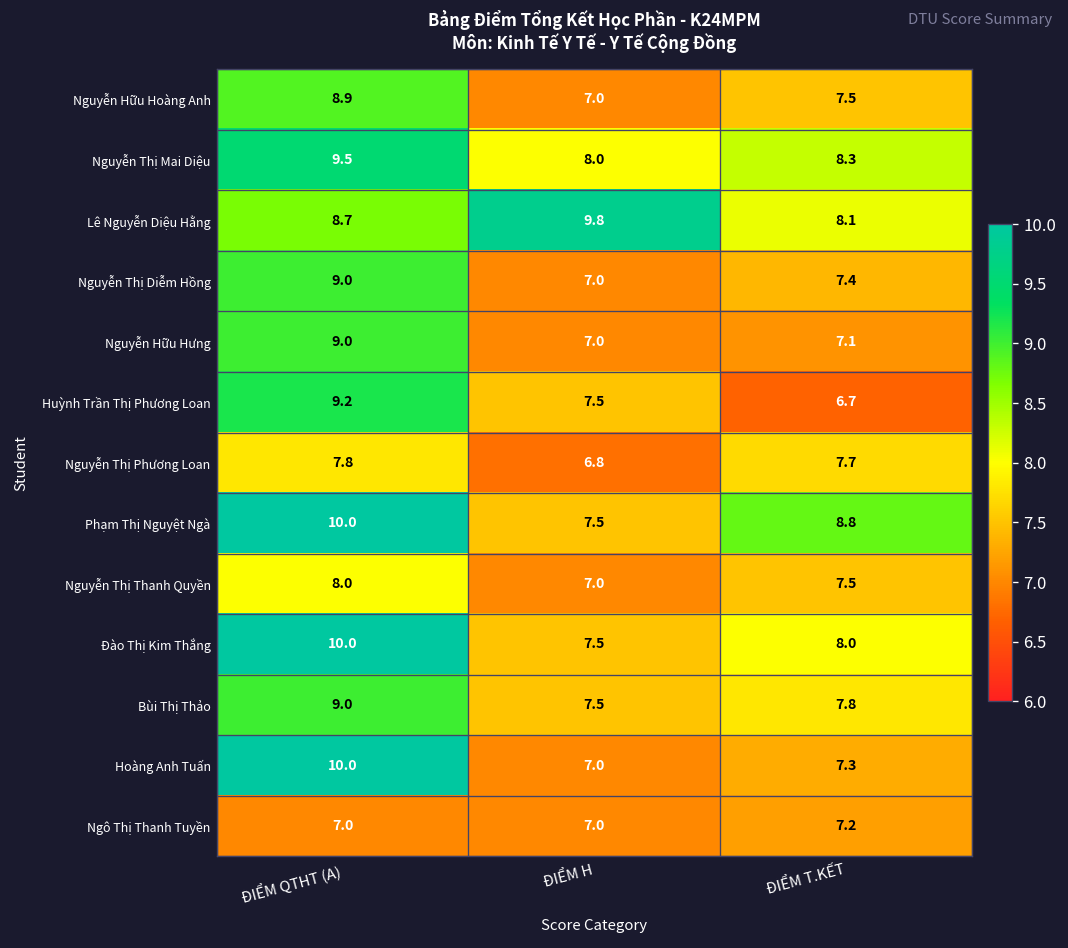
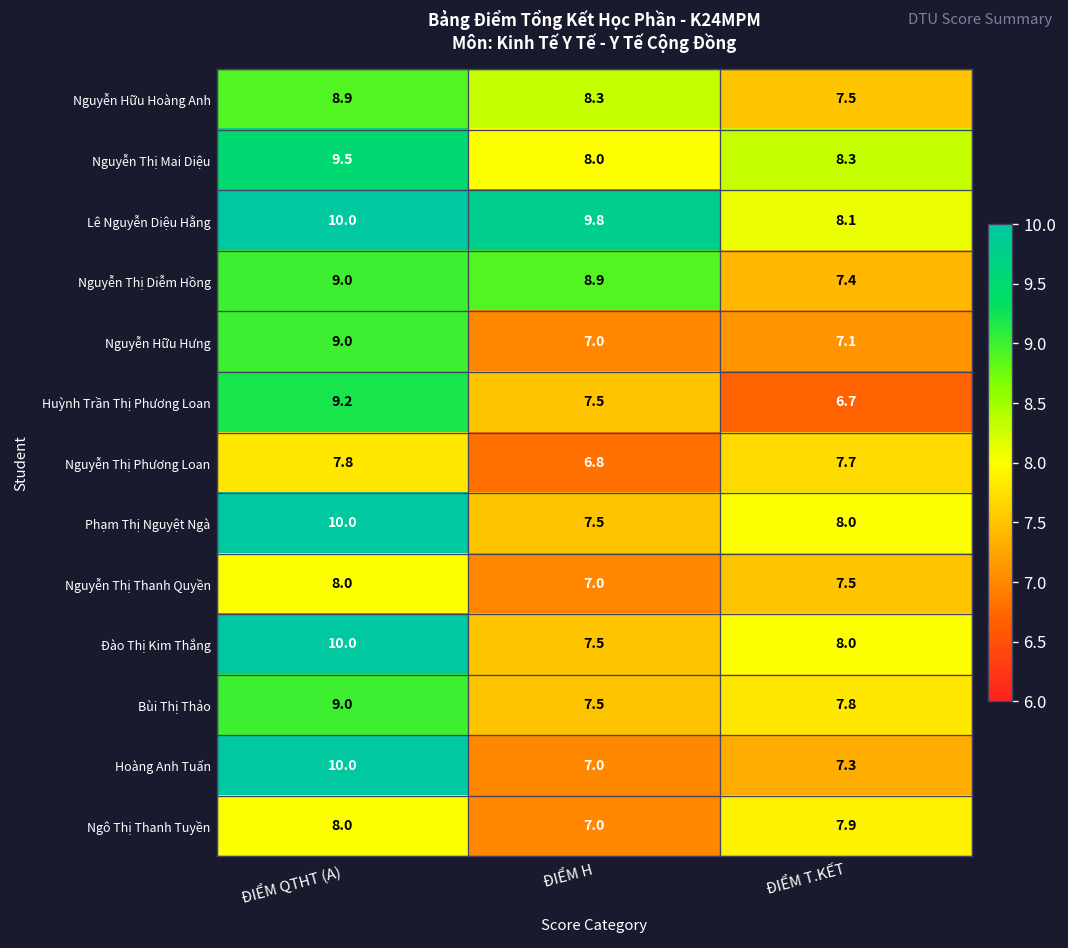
  {
    "Nguyễn Hữu Hoàng Anh": {
      "ĐIỂM QTHT (A)": 8.9,
-     "ĐIỂM H": 7.0,
+     "ĐIỂM H": 8.3,
      "ĐIỂM T.KẾT": 7.5
    },
    "Nguyễn Thị Mai Diệu": {
      "ĐIỂM QTHT (A)": 9.5,
      "ĐIỂM H": 8.0,
      "ĐIỂM T.KẾT": 8.3
    },
    "Lê Nguyễn Diệu Hằng": {
-     "ĐIỂM QTHT (A)": 8.7,
+     "ĐIỂM QTHT (A)": 10.0,
      "ĐIỂM H": 9.8,
      "ĐIỂM T.KẾT": 8.1
    },
    "Nguyễn Thị Diễm Hồng": {
      "ĐIỂM QTHT (A)": 9.0,
-     "ĐIỂM H": 7.0,
+     "ĐIỂM H": 8.9,
      "ĐIỂM T.KẾT": 7.4
    },
    "Nguyễn Hữu Hưng": {
      "ĐIỂM QTHT (A)": 9.0,
      "ĐIỂM H": 7.0,
      "ĐIỂM T.KẾT": 7.1
    },
    "Huỳnh Trần Thị Phương Loan": {
      "ĐIỂM QTHT (A)": 9.2,
      "ĐIỂM H": 7.5,
      "ĐIỂM T.KẾT": 6.7
    },
    "Nguyễn Thị Phương Loan": {
      "ĐIỂM QTHT (A)": 7.8,
      "ĐIỂM H": 6.8,
      "ĐIỂM T.KẾT": 7.7
    },
    "Phạm Thị Nguyệt Ngà": {
      "ĐIỂM QTHT (A)": 10.0,
      "ĐIỂM H": 7.5,
-     "ĐIỂM T.KẾT": 8.8
+     "ĐIỂM T.KẾT": 8.0
    },
    "Nguyễn Thị Thanh Quyền": {
      "ĐIỂM QTHT (A)": 8.0,
      "ĐIỂM H": 7.0,
      "ĐIỂM T.KẾT": 7.5
    },
    "Đào Thị Kim Thắng": {
      "ĐIỂM QTHT (A)": 10.0,
      "ĐIỂM H": 7.5,
      "ĐIỂM T.KẾT": 8.0
    },
    "Bùi Thị Thảo": {
      "ĐIỂM QTHT (A)": 9.0,
      "ĐIỂM H": 7.5,
      "ĐIỂM T.KẾT": 7.8
    },
    "Hoàng Anh Tuấn": {
      "ĐIỂM QTHT (A)": 10.0,
      "ĐIỂM H": 7.0,
      "ĐIỂM T.KẾT": 7.3
    },
    "Ngô Thị Thanh Tuyền": {
-     "ĐIỂM QTHT (A)": 7.0,
+     "ĐIỂM QTHT (A)": 8.0,
      "ĐIỂM H": 7.0,
-     "ĐIỂM T.KẾT": 7.2
+     "ĐIỂM T.KẾT": 7.9
    }
  }
